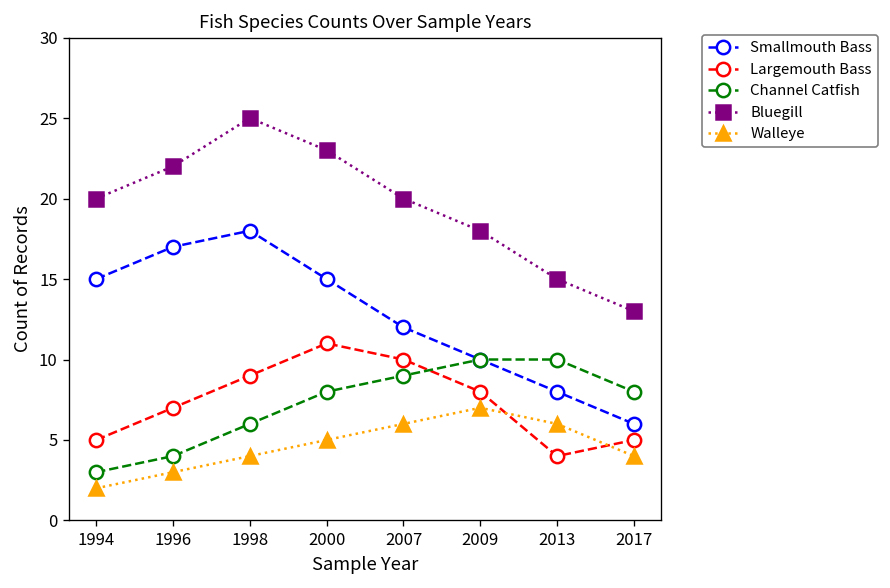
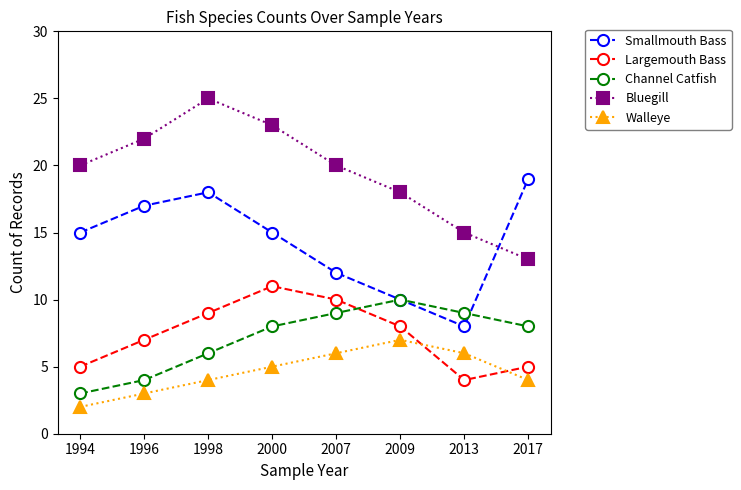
  {
    "Smallmouth Bass": {
      "1994": 15,
      "1996": 17,
      "1998": 18,
      "2000": 15,
      "2007": 12,
      "2013": 8,
-     "2017": 6
+     "2017": 19
    },
    "Largemouth Bass": {
      "1994": 5,
      "1996": 7,
      "1998": 9,
      "2000": 11,
      "2007": 10,
      "2009": 8,
      "2013": 4,
      "2017": 5
    },
    "Channel Catfish": {
      "1994": 3,
      "1996": 4,
      "1998": 6,
      "2000": 8,
      "2007": 9,
-     "2013": 10,
+     "2013": 9,
      "2017": 8
    },
    "Bluegill": {
      "1994": 20,
      "1996": 22,
      "1998": 25,
      "2000": 23,
      "2007": 20,
      "2009": 18,
      "2013": 15,
      "2017": 13
    },
    "Walleye": {
      "1994": 2,
      "1996": 3,
      "1998": 4,
      "2000": 5,
      "2007": 6,
      "2009": 7,
      "2013": 6,
      "2017": 4
    }
  }
